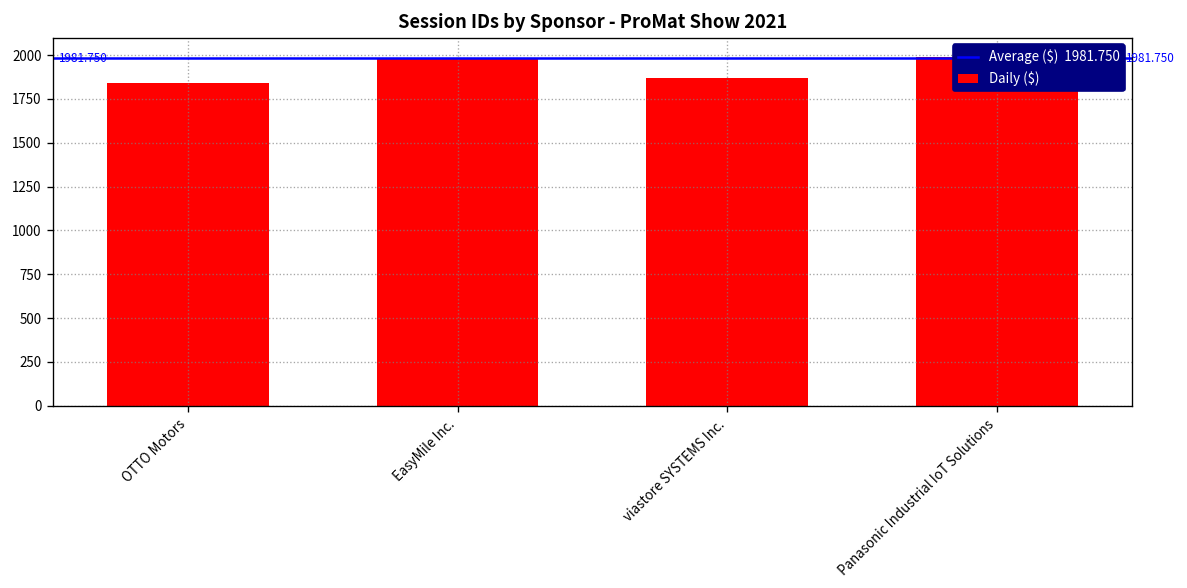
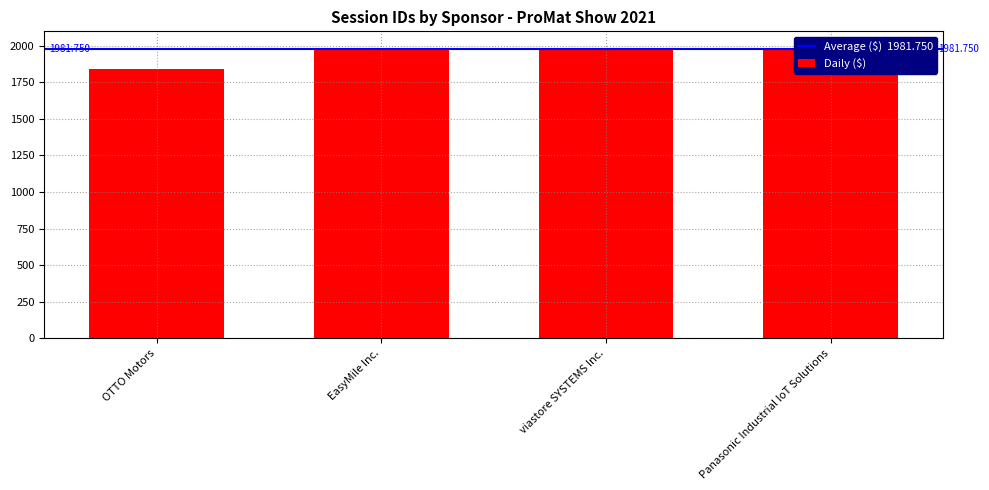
  {
    "OTTO Motors": 1840,
    "EasyMile Inc.": 1990,
-   "viastore SYSTEMS Inc.": 1870
+   "viastore SYSTEMS Inc.": 1970
  }
